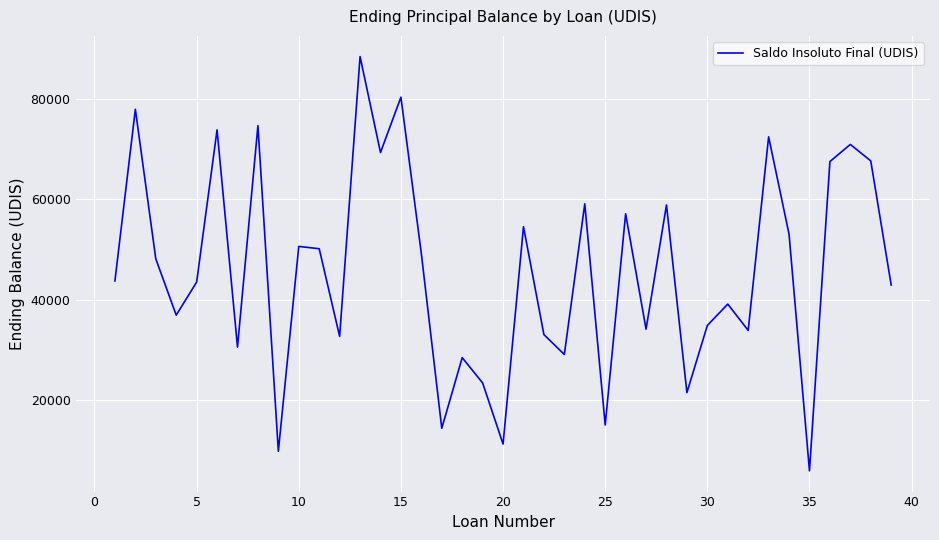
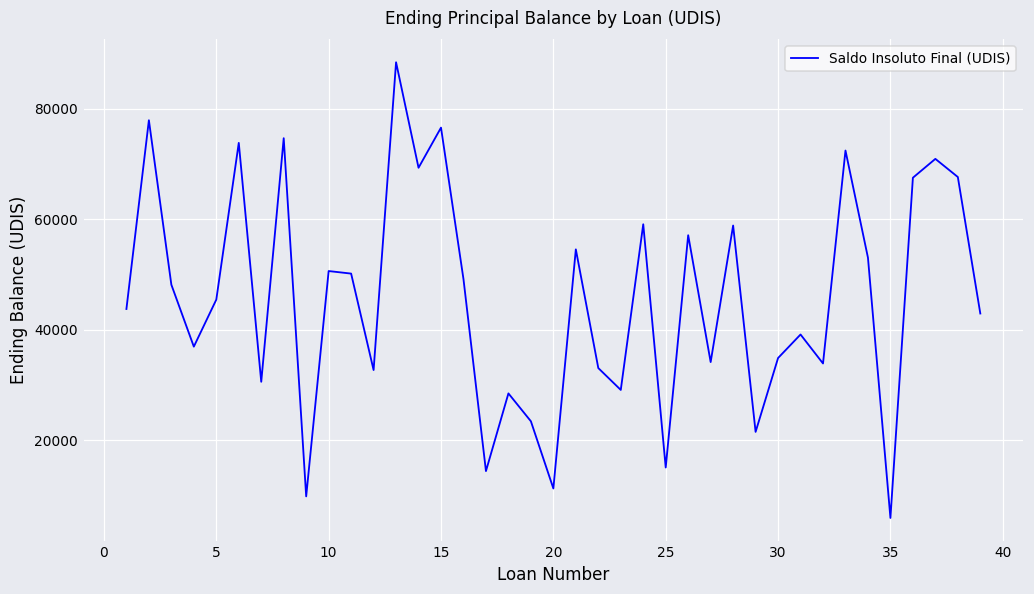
  {
-   "5": 44000,
+   "5": 45000,
    "10": 51000,
-   "15": 80000,
+   "15": 77000,
    "20": 11000,
    "25": 15000,
    "30": 35000,
    "35": 6000
  }
